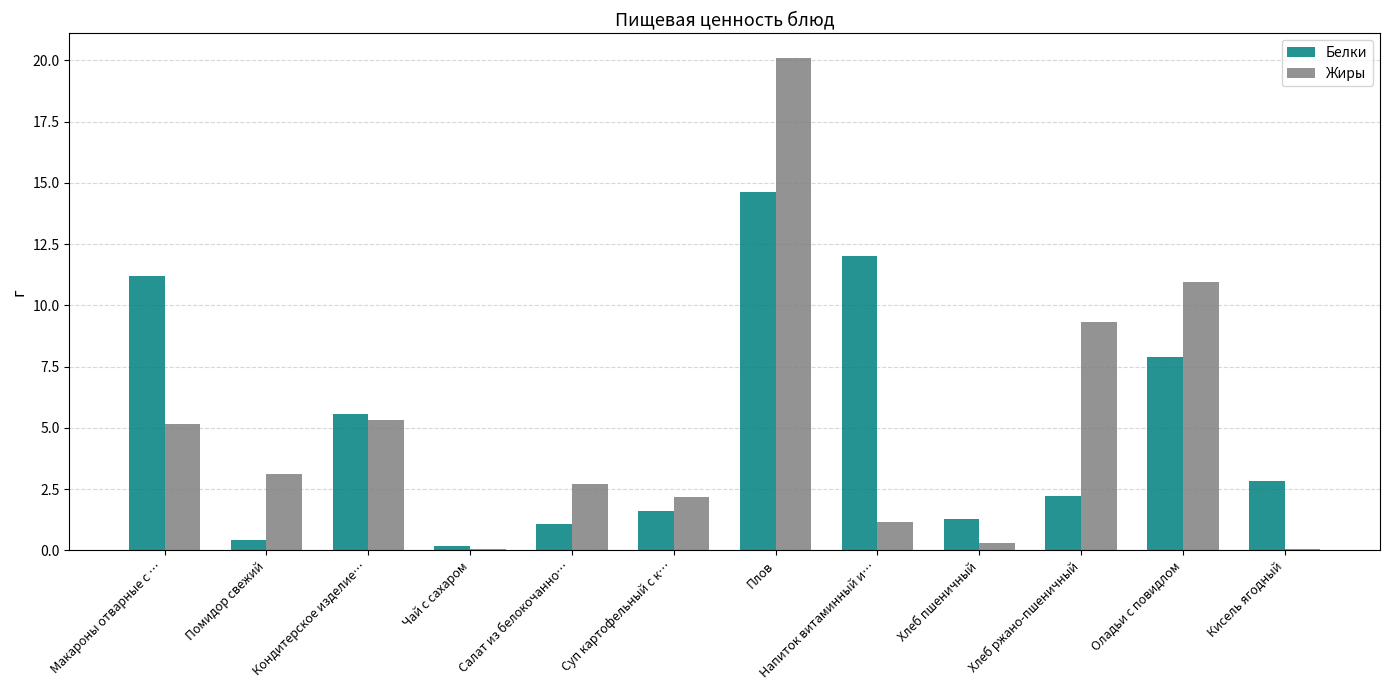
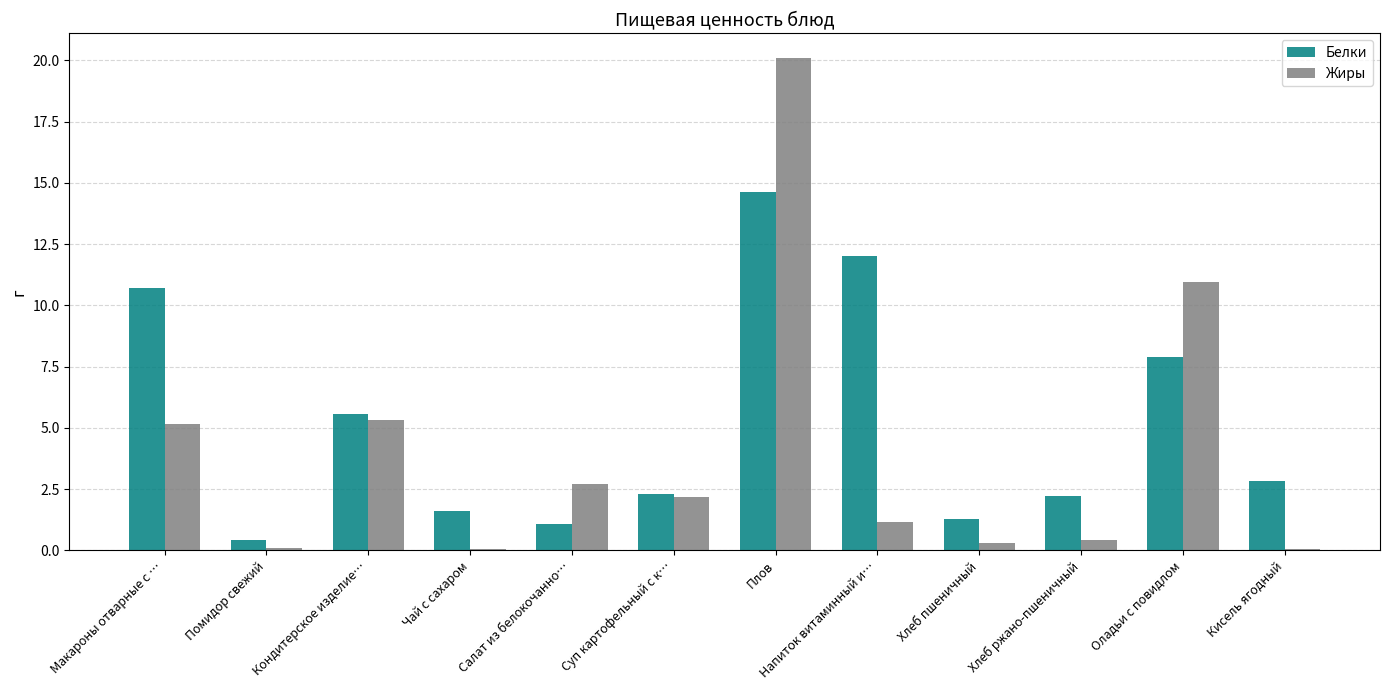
  {
    "Белки": {
-     "Макароны отварные с …": 11.2,
+     "Макароны отварные с …": 10.7,
      "Помидор свежий": 0.4,
      "Кондитерское изделие…": 5.6,
-     "Чай с сахаром": 0.2,
+     "Чай с сахаром": 1.6,
      "Салат из белокочанно…": 1.1,
-     "Суп картофельный с к…": 1.6,
+     "Суп картофельный с к…": 2.3,
      "Плов": 14.6,
      "Напиток витаминный и…": 12.0,
      "Хлеб пшеничный": 1.3,
      "Хлеб ржано-пшеничный": 2.2,
      "Оладьи с повидлом": 7.9,
      "Кисель ягодный": 2.8
    },
    "Жиры": {
      "Макароны отварные с …": 5.1,
-     "Помидор свежий": 3.1,
+     "Помидор свежий": 0.1,
      "Кондитерское изделие…": 5.3,
      "Салат из белокочанно…": 2.7,
      "Суп картофельный с к…": 2.2,
      "Плов": 20.1,
      "Напиток витаминный и…": 1.2,
      "Хлеб пшеничный": 0.3,
-     "Хлеб ржано-пшеничный": 9.3,
+     "Хлеб ржано-пшеничный": 0.4,
      "Оладьи с повидлом": 11.0
    }
  }
